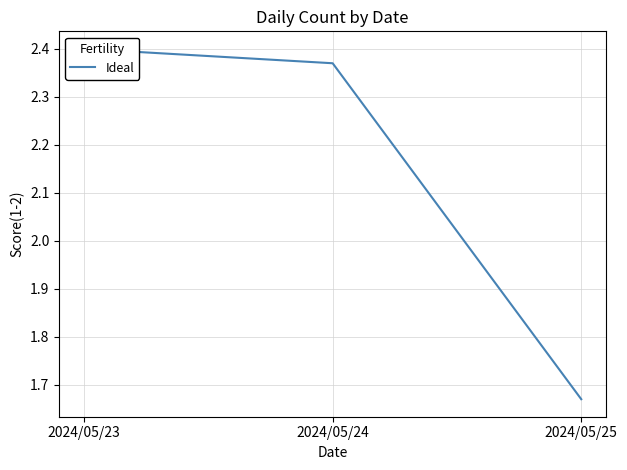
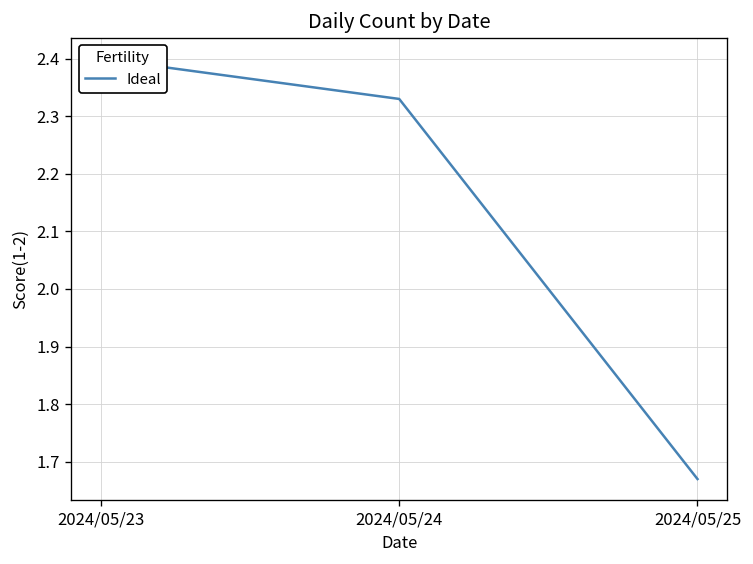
  {
-   "2024/05/24": 2.37,
+   "2024/05/24": 2.33,
    "2024/05/25": 1.67
  }
